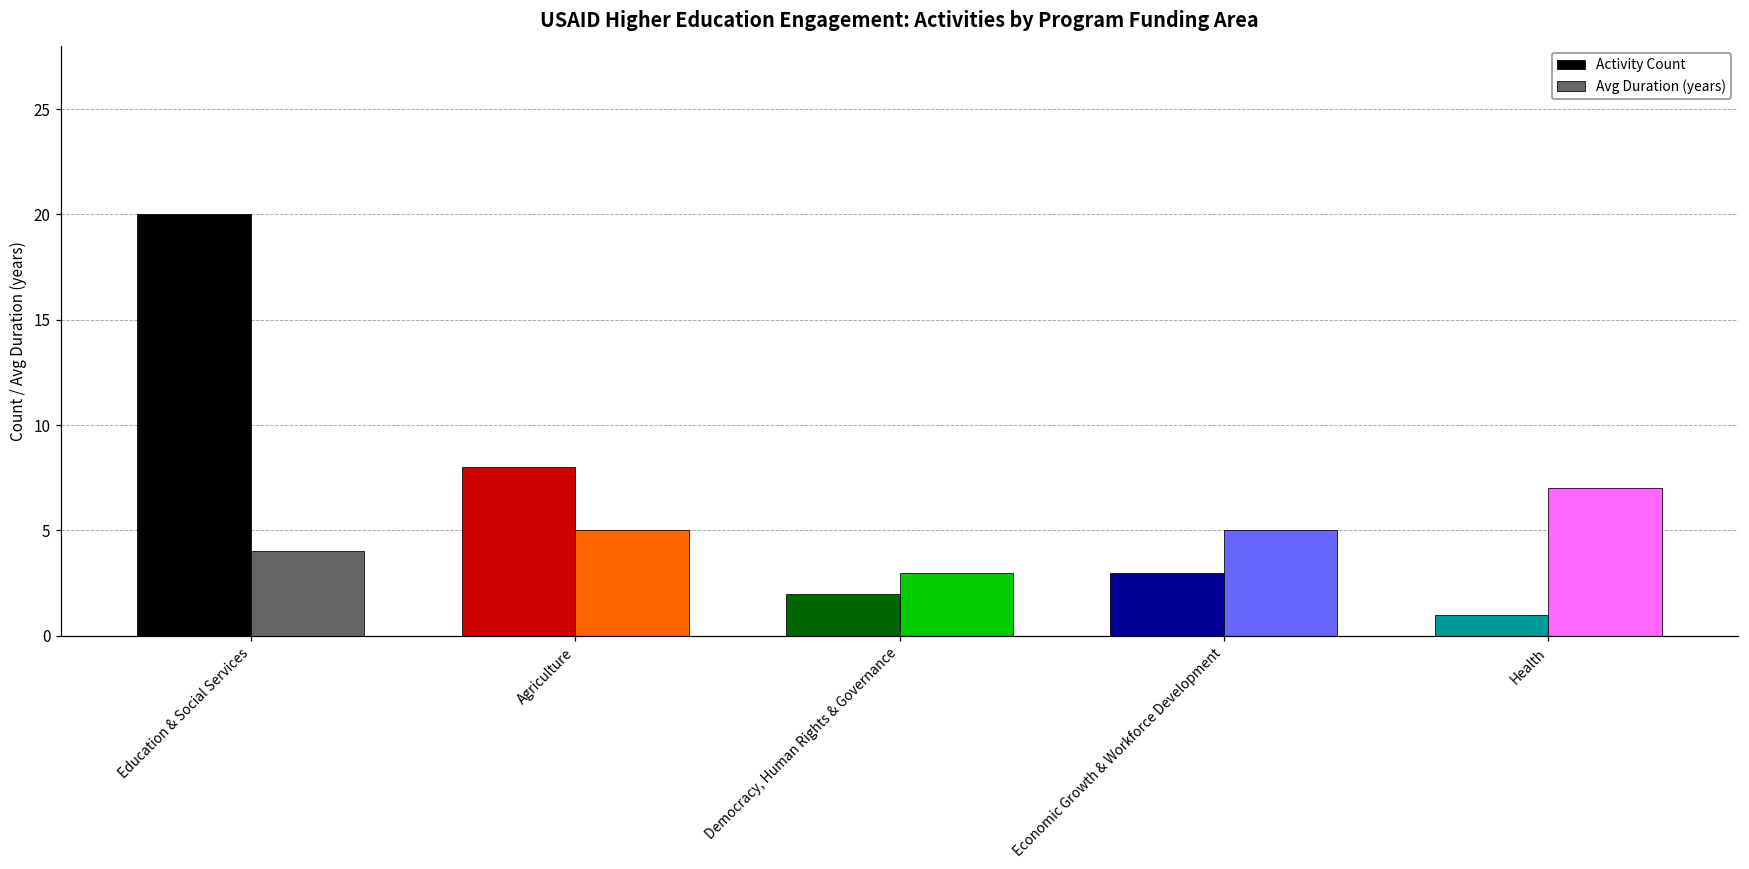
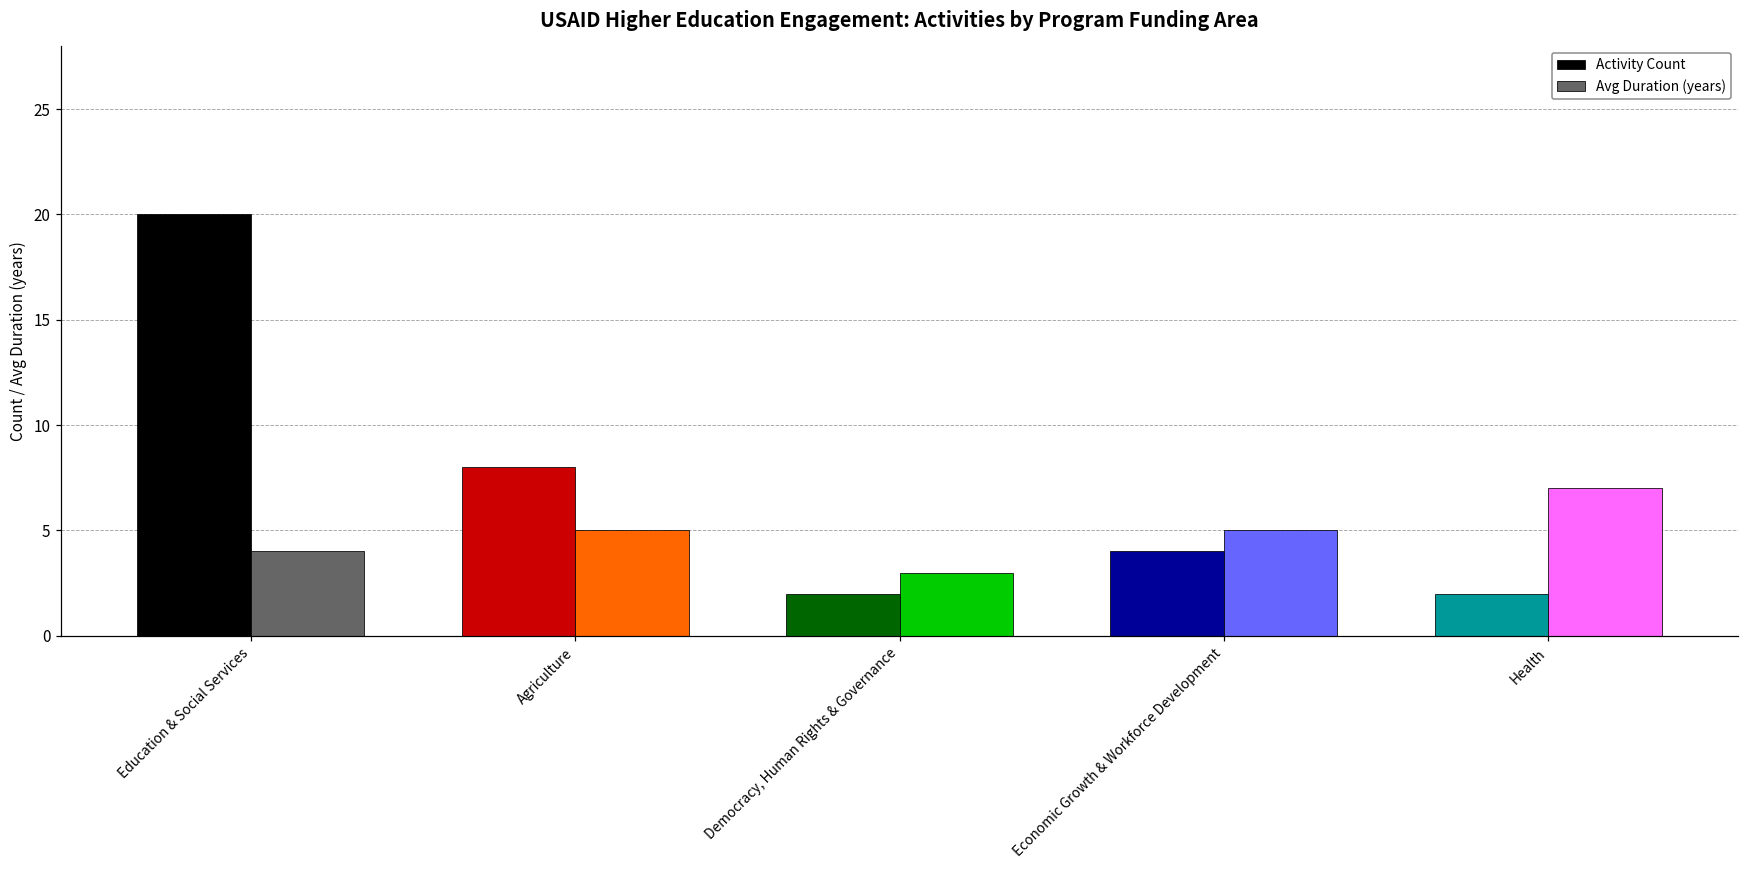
  {
    "Activity Count": {
      "Education & Social Services": 20,
      "Agriculture": 8,
      "Democracy, Human Rights & Governance": 2,
-     "Economic Growth & Workforce Development": 3,
-     "Health": 1
+     "Economic Growth & Workforce Development": 4,
+     "Health": 2
    },
    "Avg Duration (years)": {
      "Education & Social Services": 4,
      "Agriculture": 5,
      "Democracy, Human Rights & Governance": 3,
      "Economic Growth & Workforce Development": 5,
      "Health": 7
    }
  }
